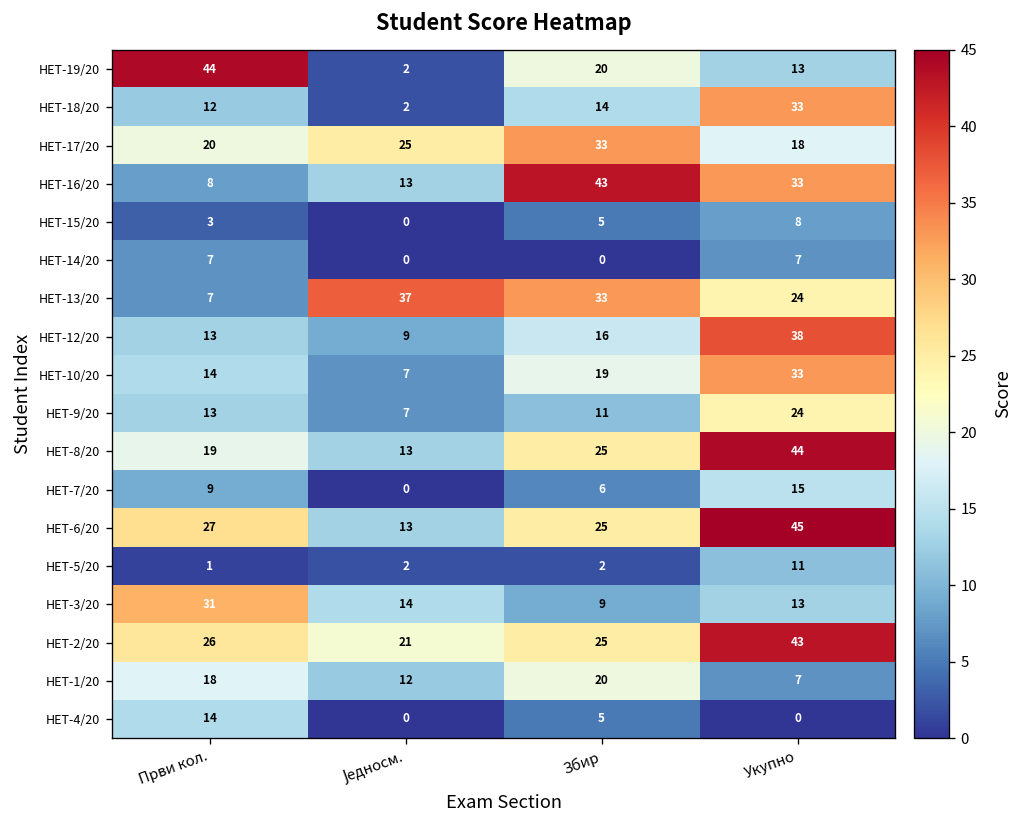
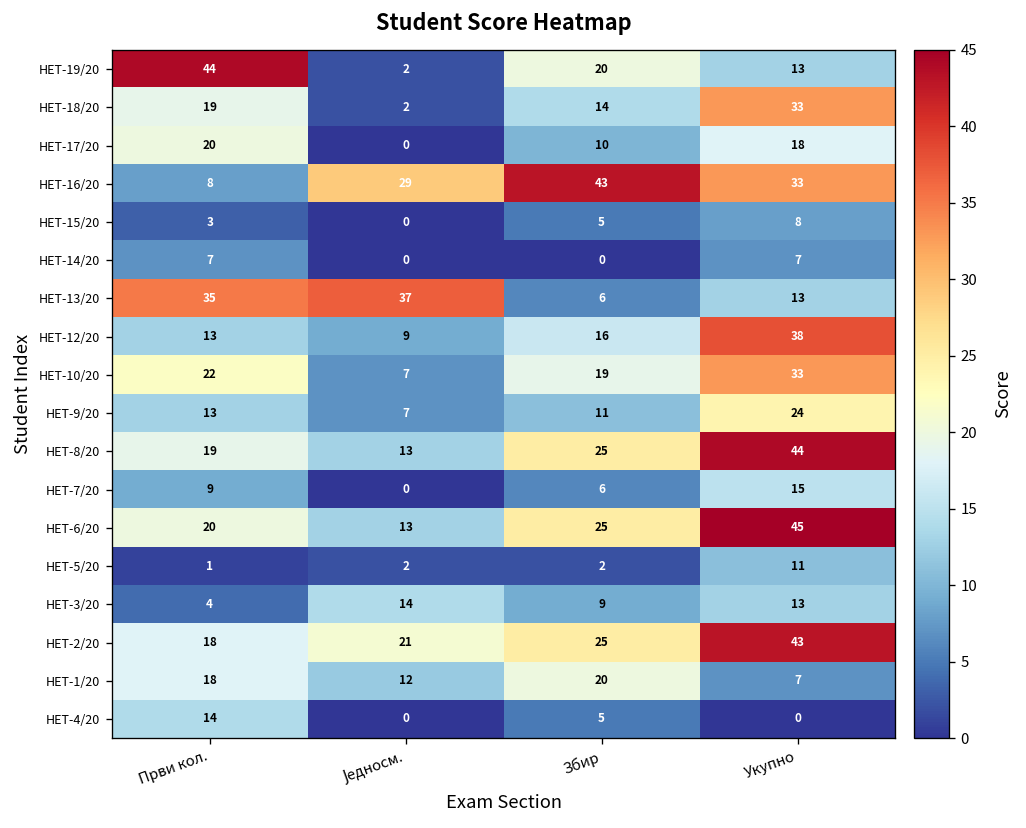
  {
    "НЕТ-19/20": {
      "Први кол.": 44,
      "Једносм.": 2,
      "Збир": 20,
      "Укупно": 13
    },
    "НЕТ-18/20": {
-     "Први кол.": 12,
+     "Први кол.": 19,
      "Једносм.": 2,
      "Збир": 14,
      "Укупно": 33
    },
    "НЕТ-17/20": {
      "Први кол.": 20,
-     "Једносм.": 25,
-     "Збир": 33,
+     "Једносм.": 0,
+     "Збир": 10,
      "Укупно": 18
    },
    "НЕТ-16/20": {
      "Први кол.": 8,
-     "Једносм.": 13,
+     "Једносм.": 29,
      "Збир": 43,
      "Укупно": 33
    },
    "НЕТ-15/20": {
      "Први кол.": 3,
      "Једносм.": 0,
      "Збир": 5,
      "Укупно": 8
    },
    "НЕТ-14/20": {
      "Први кол.": 7,
      "Једносм.": 0,
      "Збир": 0,
      "Укупно": 7
    },
    "НЕТ-13/20": {
-     "Први кол.": 7,
+     "Први кол.": 35,
      "Једносм.": 37,
-     "Збир": 33,
-     "Укупно": 24
+     "Збир": 6,
+     "Укупно": 13
    },
    "НЕТ-12/20": {
      "Први кол.": 13,
      "Једносм.": 9,
      "Збир": 16,
      "Укупно": 38
    },
    "НЕТ-10/20": {
-     "Први кол.": 14,
+     "Први кол.": 22,
      "Једносм.": 7,
      "Збир": 19,
      "Укупно": 33
    },
    "НЕТ-9/20": {
      "Први кол.": 13,
      "Једносм.": 7,
      "Збир": 11,
      "Укупно": 24
    },
    "НЕТ-8/20": {
      "Први кол.": 19,
      "Једносм.": 13,
      "Збир": 25,
      "Укупно": 44
    },
    "НЕТ-7/20": {
      "Први кол.": 9,
      "Једносм.": 0,
      "Збир": 6,
      "Укупно": 15
    },
    "НЕТ-6/20": {
-     "Први кол.": 27,
+     "Први кол.": 20,
      "Једносм.": 13,
      "Збир": 25,
      "Укупно": 45
    },
    "НЕТ-5/20": {
      "Први кол.": 1,
      "Једносм.": 2,
      "Збир": 2,
      "Укупно": 11
    },
    "НЕТ-3/20": {
-     "Први кол.": 31,
+     "Први кол.": 4,
      "Једносм.": 14,
      "Збир": 9,
      "Укупно": 13
    },
    "НЕТ-2/20": {
-     "Први кол.": 26,
+     "Први кол.": 18,
      "Једносм.": 21,
      "Збир": 25,
      "Укупно": 43
    },
    "НЕТ-1/20": {
      "Први кол.": 18,
      "Једносм.": 12,
      "Збир": 20,
      "Укупно": 7
    },
    "НЕТ-4/20": {
      "Први кол.": 14,
      "Једносм.": 0,
      "Збир": 5,
      "Укупно": 0
    }
  }
